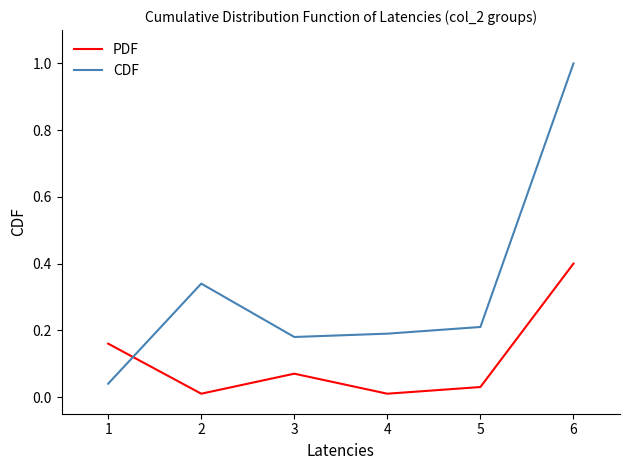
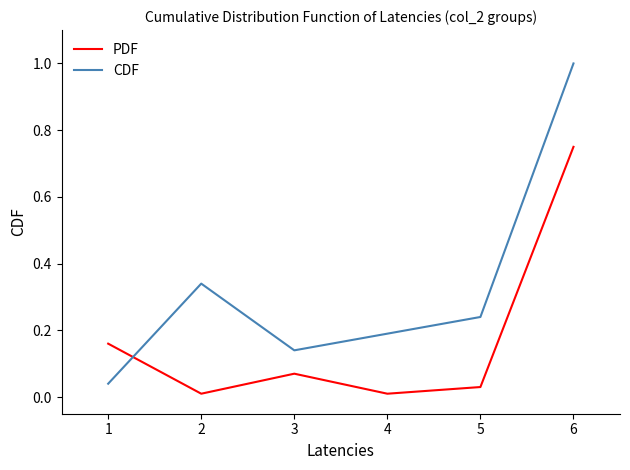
  {
    "PDF": {
      "1": 0.16,
      "2": 0.01,
      "3": 0.07,
      "4": 0.01,
      "5": 0.03,
-     "6": 0.40
+     "6": 0.75
    },
    "CDF": {
      "1": 0.04,
      "2": 0.34,
-     "3": 0.18,
+     "3": 0.14,
      "4": 0.19,
-     "5": 0.21,
+     "5": 0.24,
      "6": 1.00
    }
  }
